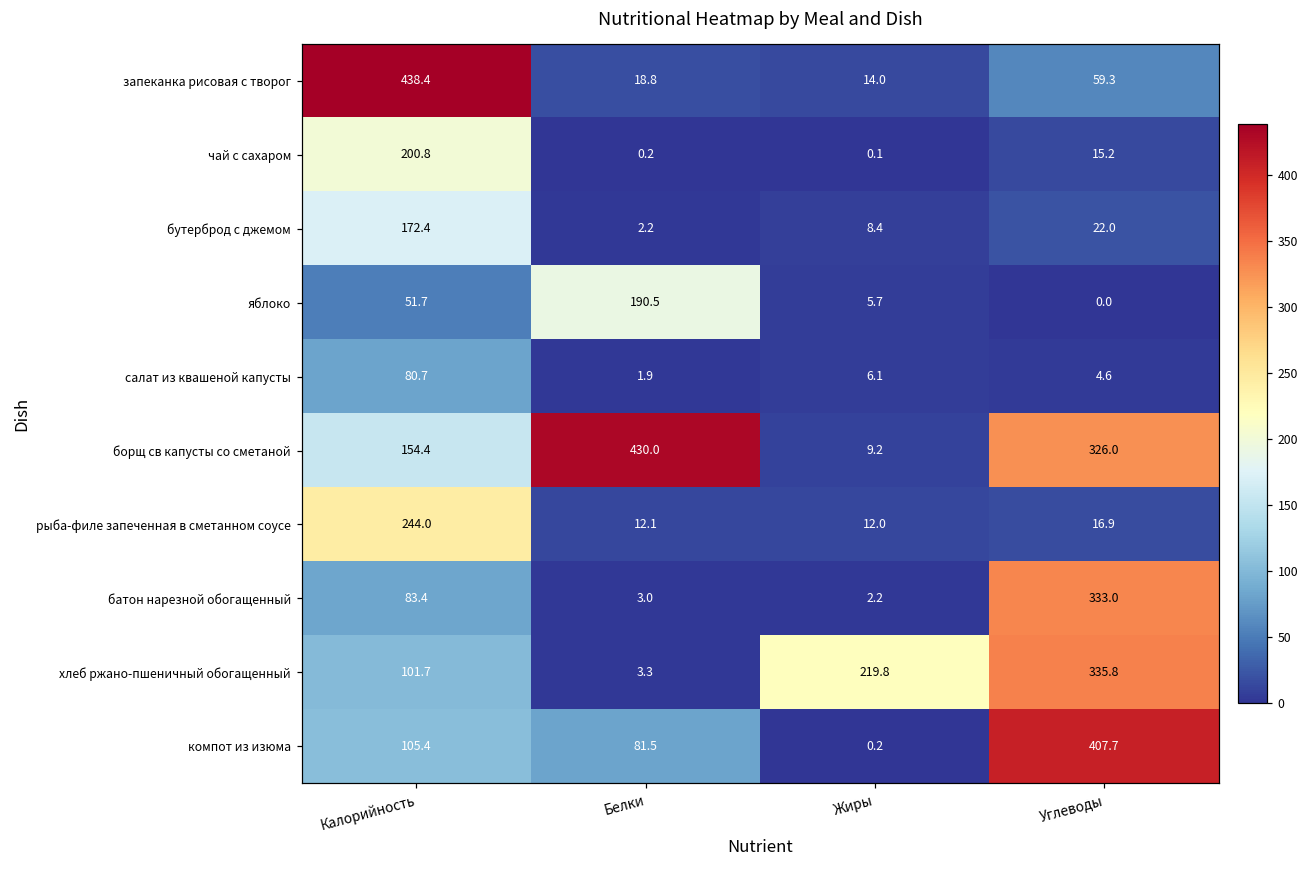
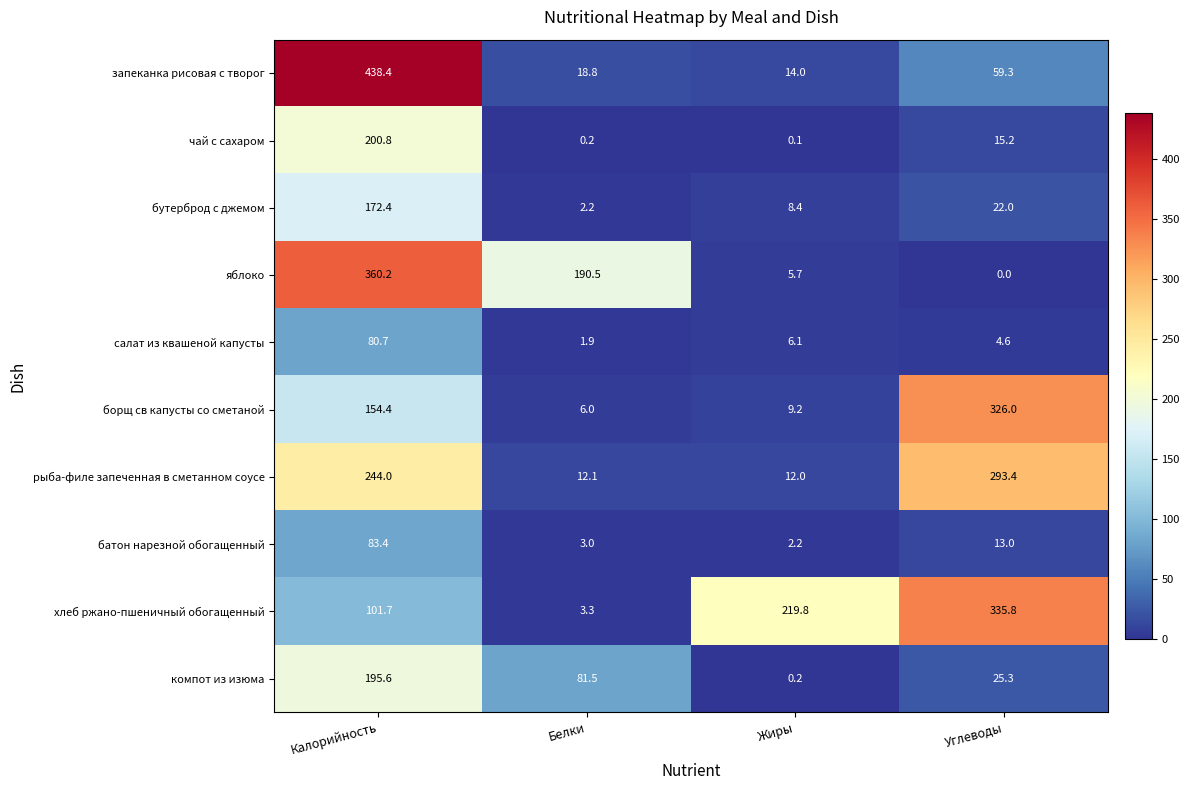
  {
    "запеканка рисовая с творог": {
      "Калорийность": 438.4,
      "Белки": 18.8,
      "Жиры": 14.0,
      "Углеводы": 59.3
    },
    "чай с сахаром": {
      "Калорийность": 200.8,
      "Белки": 0.2,
      "Жиры": 0.1,
      "Углеводы": 15.2
    },
    "бутерброд с джемом": {
      "Калорийность": 172.4,
      "Белки": 2.2,
      "Жиры": 8.4,
      "Углеводы": 22.0
    },
    "яблоко": {
-     "Калорийность": 51.7,
+     "Калорийность": 360.2,
      "Белки": 190.5,
      "Жиры": 5.7,
      "Углеводы": 0.0
    },
    "салат из квашеной капусты": {
      "Калорийность": 80.7,
      "Белки": 1.9,
      "Жиры": 6.1,
      "Углеводы": 4.6
    },
    "борщ св капусты со сметаной": {
      "Калорийность": 154.4,
-     "Белки": 430.0,
+     "Белки": 6.0,
      "Жиры": 9.2,
      "Углеводы": 326.0
    },
    "рыба-филе запеченная в сметанном соусе": {
      "Калорийность": 244.0,
      "Белки": 12.1,
      "Жиры": 12.0,
-     "Углеводы": 16.9
+     "Углеводы": 293.4
    },
    "батон нарезной обогащенный": {
      "Калорийность": 83.4,
      "Белки": 3.0,
      "Жиры": 2.2,
-     "Углеводы": 333.0
+     "Углеводы": 13.0
    },
    "хлеб ржано-пшеничный обогащенный": {
      "Калорийность": 101.7,
      "Белки": 3.3,
      "Жиры": 219.8,
      "Углеводы": 335.8
    },
    "компот из изюма": {
-     "Калорийность": 105.4,
+     "Калорийность": 195.6,
      "Белки": 81.5,
      "Жиры": 0.2,
-     "Углеводы": 407.7
+     "Углеводы": 25.3
    }
  }
